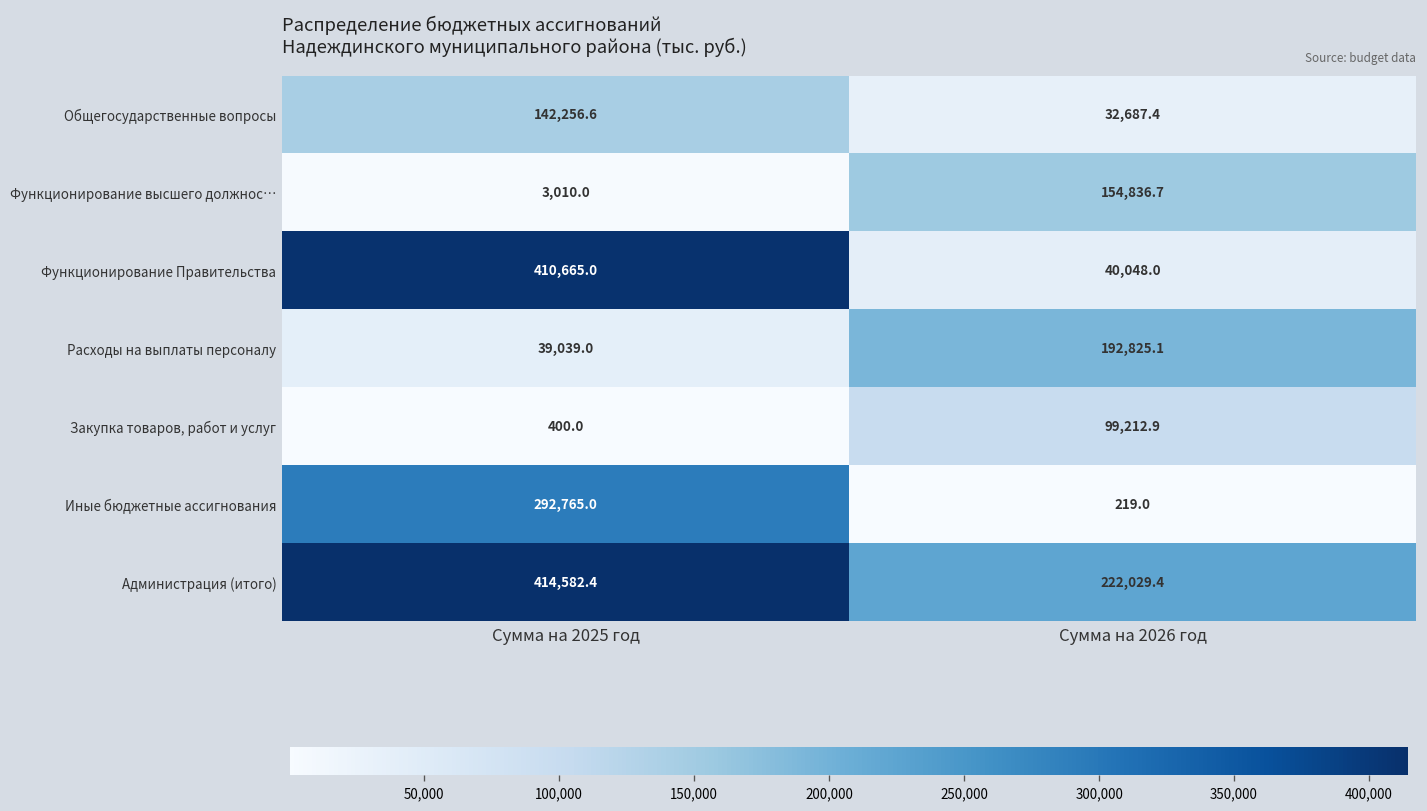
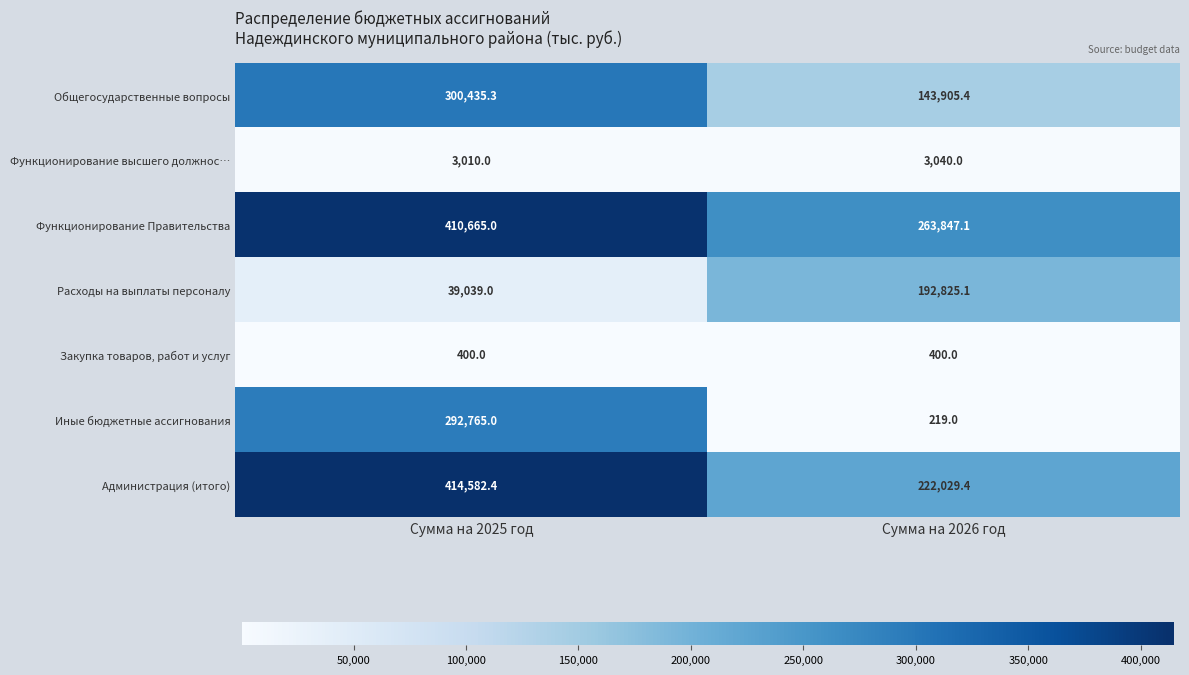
  {
    "Общегосударственные вопросы": {
-     "Сумма на 2025 год": "142,256.6",
-     "Сумма на 2026 год": "32,687.4"
+     "Сумма на 2025 год": "300,435.3",
+     "Сумма на 2026 год": "143,905.4"
    },
    "Функционирование высшего должнос…": {
      "Сумма на 2025 год": "3,010.0",
-     "Сумма на 2026 год": "154,836.7"
+     "Сумма на 2026 год": "3,040.0"
    },
    "Функционирование Правительства": {
      "Сумма на 2025 год": "410,665.0",
-     "Сумма на 2026 год": "40,048.0"
+     "Сумма на 2026 год": "263,847.1"
    },
    "Расходы на выплаты персоналу": {
      "Сумма на 2025 год": "39,039.0",
      "Сумма на 2026 год": "192,825.1"
    },
    "Закупка товаров, работ и услуг": {
      "Сумма на 2025 год": "400.0",
-     "Сумма на 2026 год": "99,212.9"
+     "Сумма на 2026 год": "400.0"
    },
    "Иные бюджетные ассигнования": {
      "Сумма на 2025 год": "292,765.0",
      "Сумма на 2026 год": "219.0"
    },
    "Администрация (итого)": {
      "Сумма на 2025 год": "414,582.4",
      "Сумма на 2026 год": "222,029.4"
    }
  }
